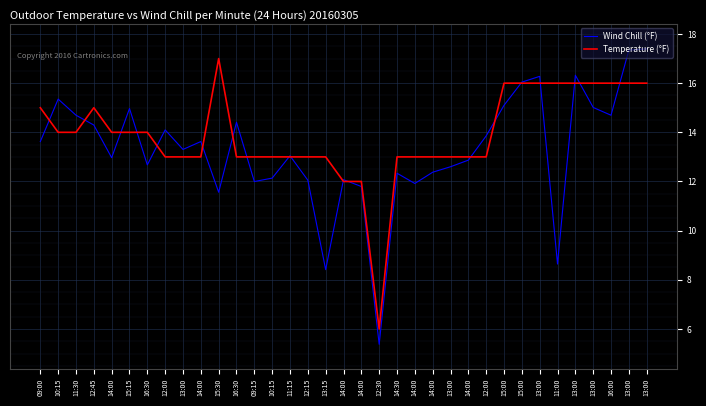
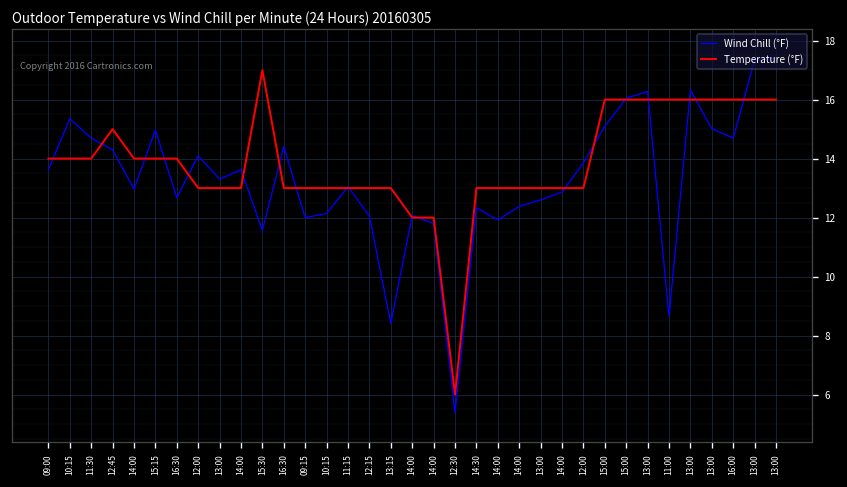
  {
    "Wind Chill (°F)": {
      "09:00": 13.6,
      "11:30": 14.7,
      "12:45": 14.3,
      "15:15": 15,
      "15:30": 11.6,
      "09:15": 12,
      "12:15": 12,
      "13:15": 8.4,
      "12:30": 5.4,
      "14:30": 12.3,
      "11:00": 8.6,
      "16:00": 14.7
    },
    "Temperature (°F)": {
-     "09:00": 15,
+     "09:00": 14,
      "11:30": 14,
      "12:45": 15,
      "15:15": 14,
      "15:30": 17,
      "09:15": 13,
      "12:15": 13,
      "13:15": 13,
      "12:30": 6,
      "14:30": 13,
      "11:00": 16,
      "16:00": 16
    }
  }
